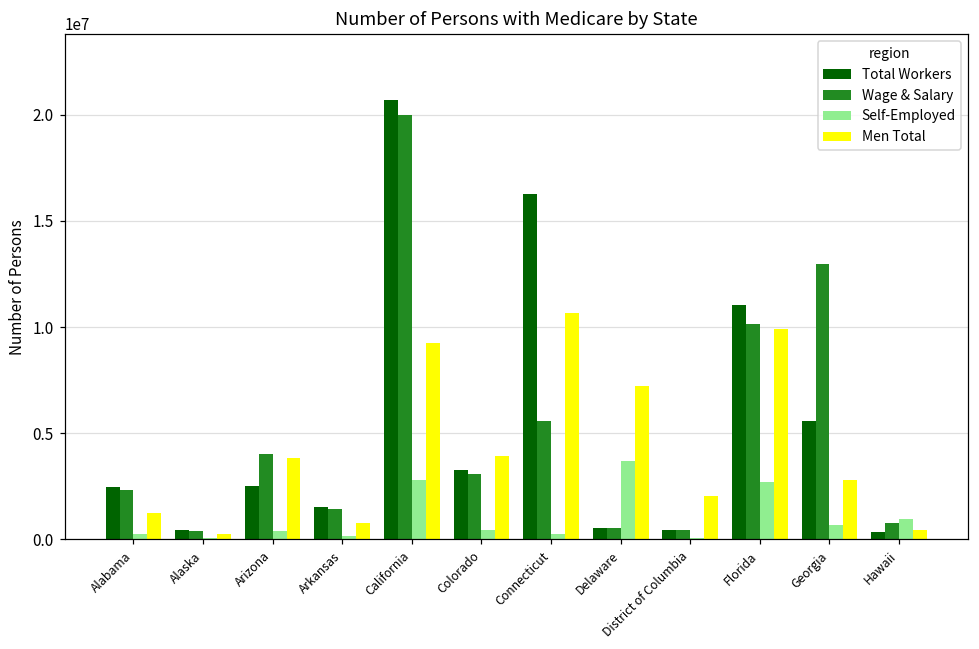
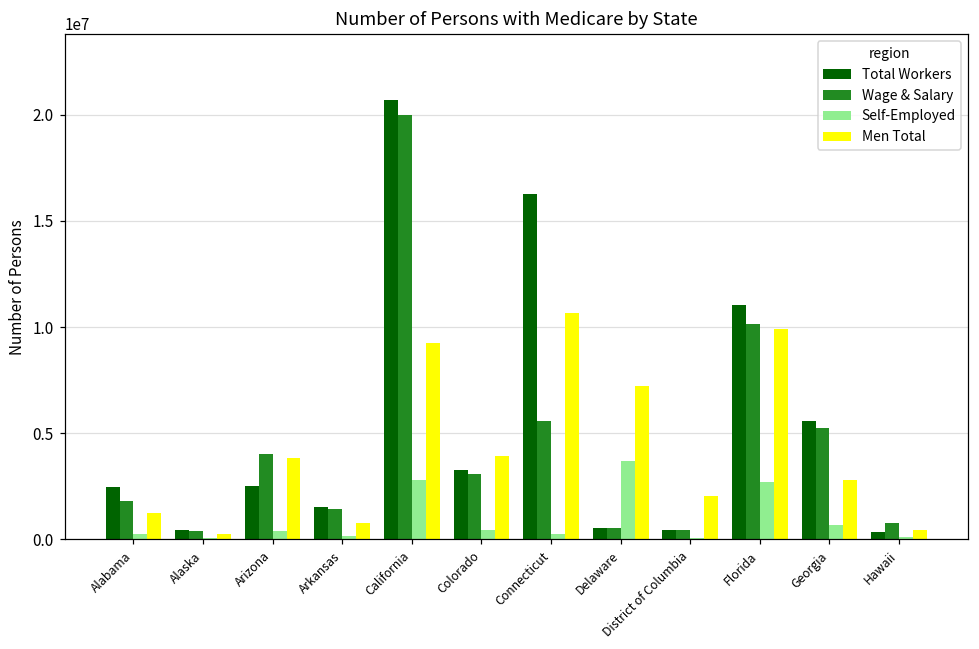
  {
    "Total Workers": {
      "Alabama": 2500000,
      "Alaska": 400000,
      "Arizona": 2500000,
      "Arkansas": 1500000,
      "California": 20700000,
      "Colorado": 3300000,
      "Connecticut": 16300000,
      "Delaware": 500000,
      "District of Columbia": 400000,
      "Florida": 11000000,
      "Georgia": 5600000,
      "Hawaii": 400000
    },
    "Wage & Salary": {
-     "Alabama": 2300000,
+     "Alabama": 1800000,
      "Alaska": 400000,
      "Arizona": 4000000,
      "Arkansas": 1400000,
      "California": 20000000,
      "Colorado": 3100000,
      "Connecticut": 5600000,
      "Delaware": 500000,
      "District of Columbia": 400000,
      "Florida": 10100000,
-     "Georgia": 13000000,
+     "Georgia": 5200000,
      "Hawaii": 800000
    },
    "Self-Employed": {
      "Alabama": 300000,
      "Arizona": 400000,
      "Arkansas": 200000,
      "California": 2800000,
      "Colorado": 400000,
      "Connecticut": 300000,
      "Delaware": 3700000,
      "Florida": 2700000,
      "Georgia": 700000,
-     "Hawaii": 900000
+     "Hawaii": 100000
    },
    "Men Total": {
      "Alabama": 1300000,
      "Alaska": 200000,
      "Arizona": 3800000,
      "Arkansas": 800000,
      "California": 9300000,
      "Colorado": 3900000,
      "Connecticut": 10700000,
      "Delaware": 7200000,
      "District of Columbia": 2000000,
      "Florida": 9900000,
      "Georgia": 2800000,
      "Hawaii": 400000
    }
  }
